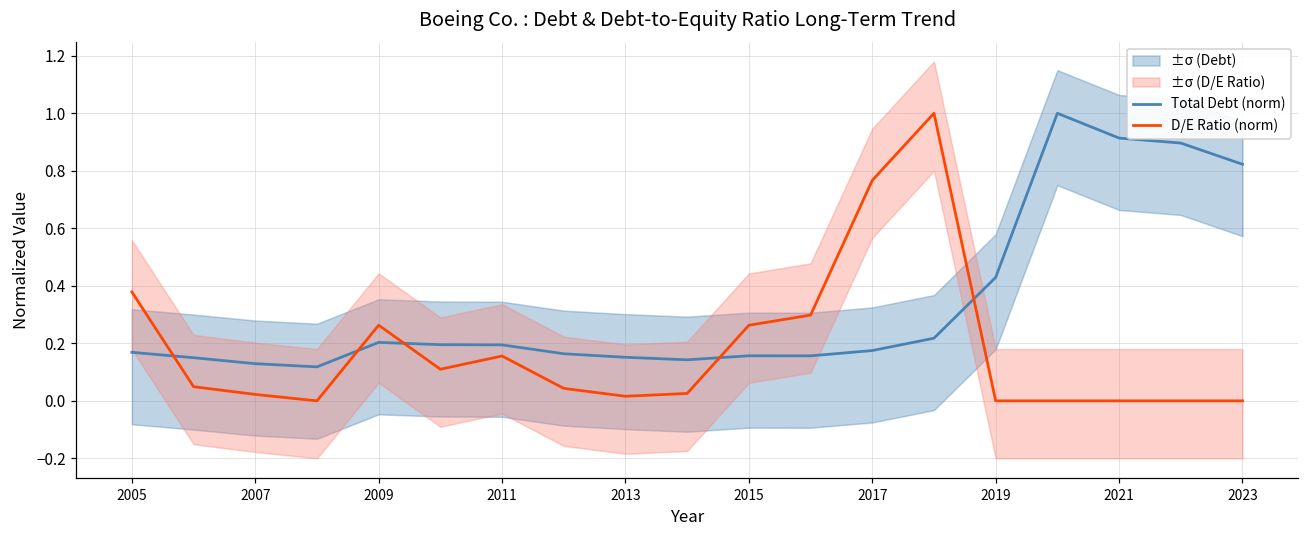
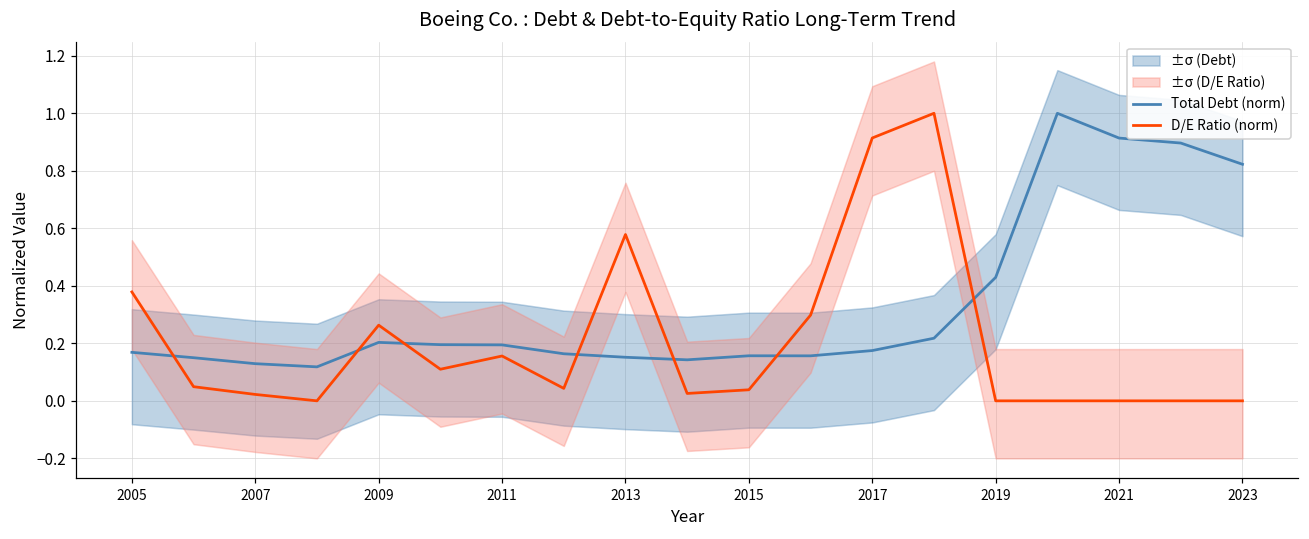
  {
    "D/E Ratio (norm)": {
      "2005": 0.38,
      "2007": 0.02,
      "2009": 0.26,
      "2011": 0.16,
-     "2013": 0.02,
-     "2015": 0.26,
-     "2017": 0.77,
+     "2013": 0.58,
+     "2015": 0.04,
+     "2017": 0.91,
      "2019": 0.00,
      "2021": 0.00,
      "2023": 0.00
    }
  }
